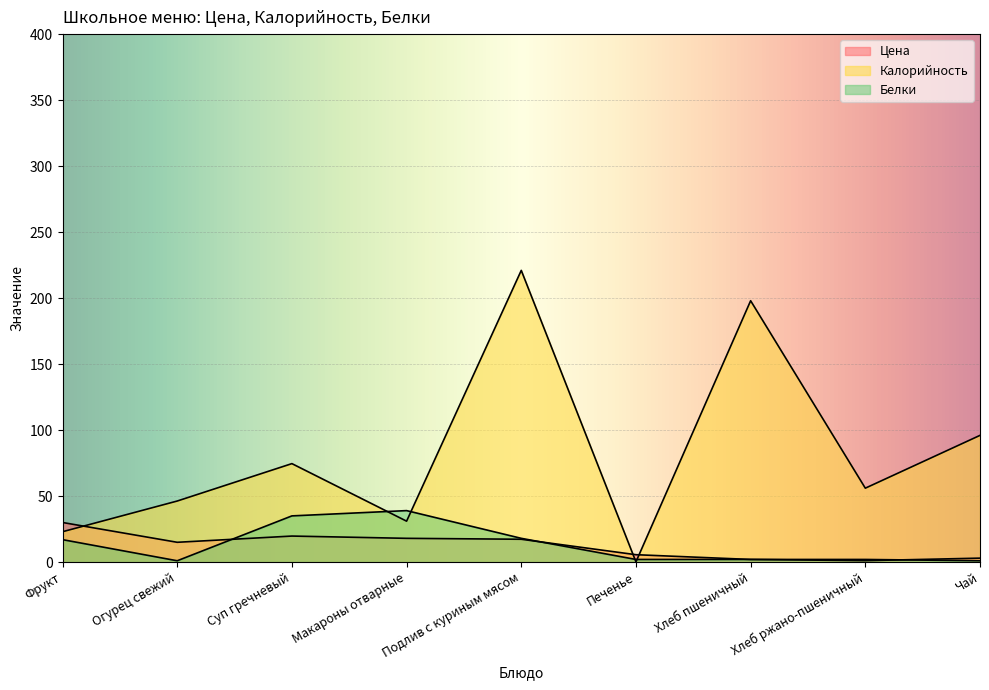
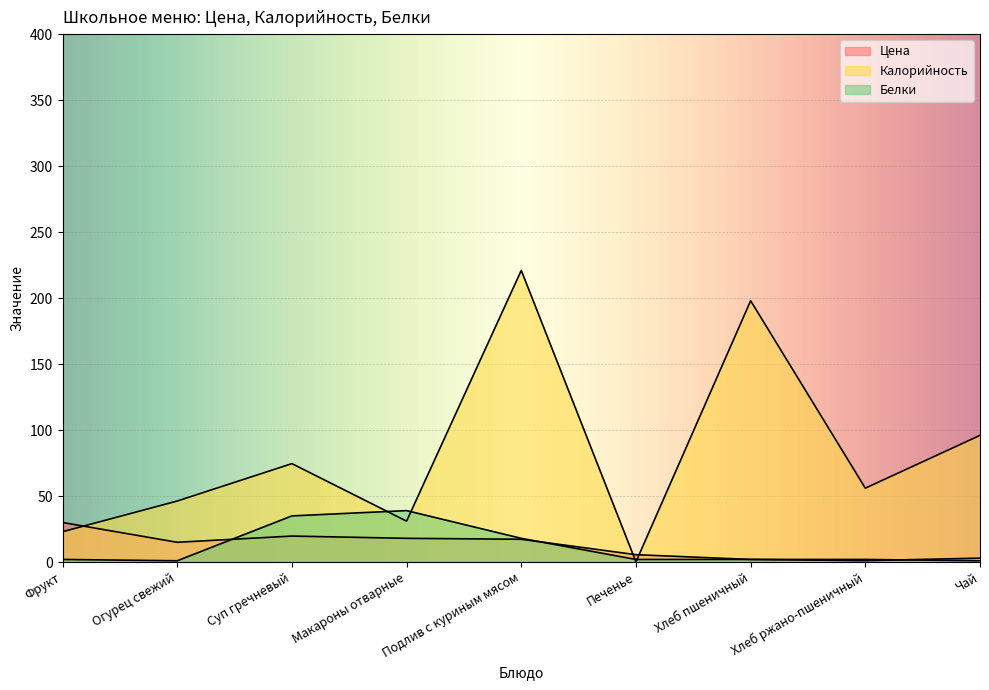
  {
    "Цена": {
      "Фрукт": 30,
      "Огурец свежий": 15,
      "Суп гречневый": 20,
      "Макароны отварные": 18,
      "Печенье": 6,
      "Чай": 3
    },
    "Калорийность": {
      "Фрукт": 23,
      "Огурец свежий": 46,
      "Суп гречневый": 75,
      "Макароны отварные": 31,
      "Подлив с куриным мясом": 221,
      "Хлеб пшеничный": 198,
      "Хлеб ржано-пшеничный": 56,
      "Чай": 96
    },
    "Белки": {
-     "Фрукт": 17,
+     "Фрукт": 2,
      "Огурец свежий": 1,
      "Суп гречневый": 35,
      "Макароны отварные": 39,
      "Чай": 1
    }
  }
